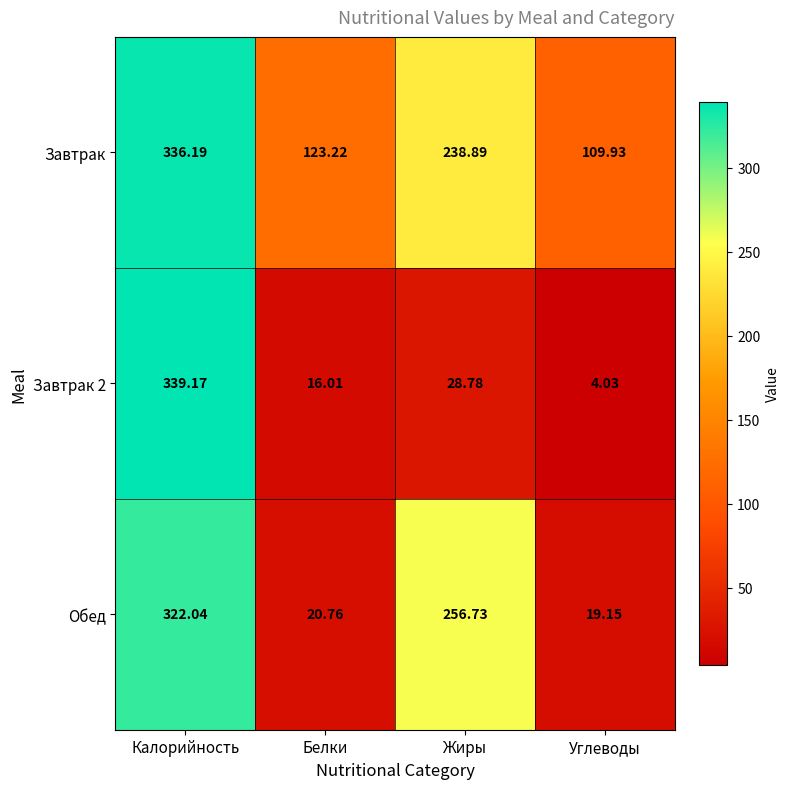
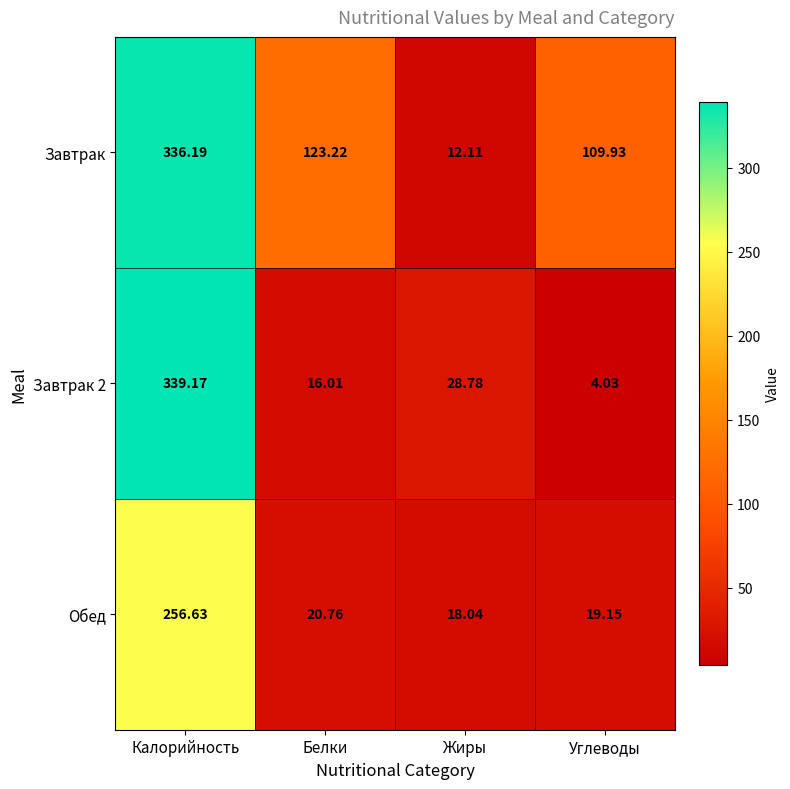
  {
    "Завтрак": {
      "Калорийность": 336.19,
      "Белки": 123.22,
-     "Жиры": 238.89,
+     "Жиры": 12.11,
      "Углеводы": 109.93
    },
    "Завтрак 2": {
      "Калорийность": 339.17,
      "Белки": 16.01,
      "Жиры": 28.78,
      "Углеводы": 4.03
    },
    "Обед": {
-     "Калорийность": 322.04,
+     "Калорийность": 256.63,
      "Белки": 20.76,
-     "Жиры": 256.73,
+     "Жиры": 18.04,
      "Углеводы": 19.15
    }
  }
